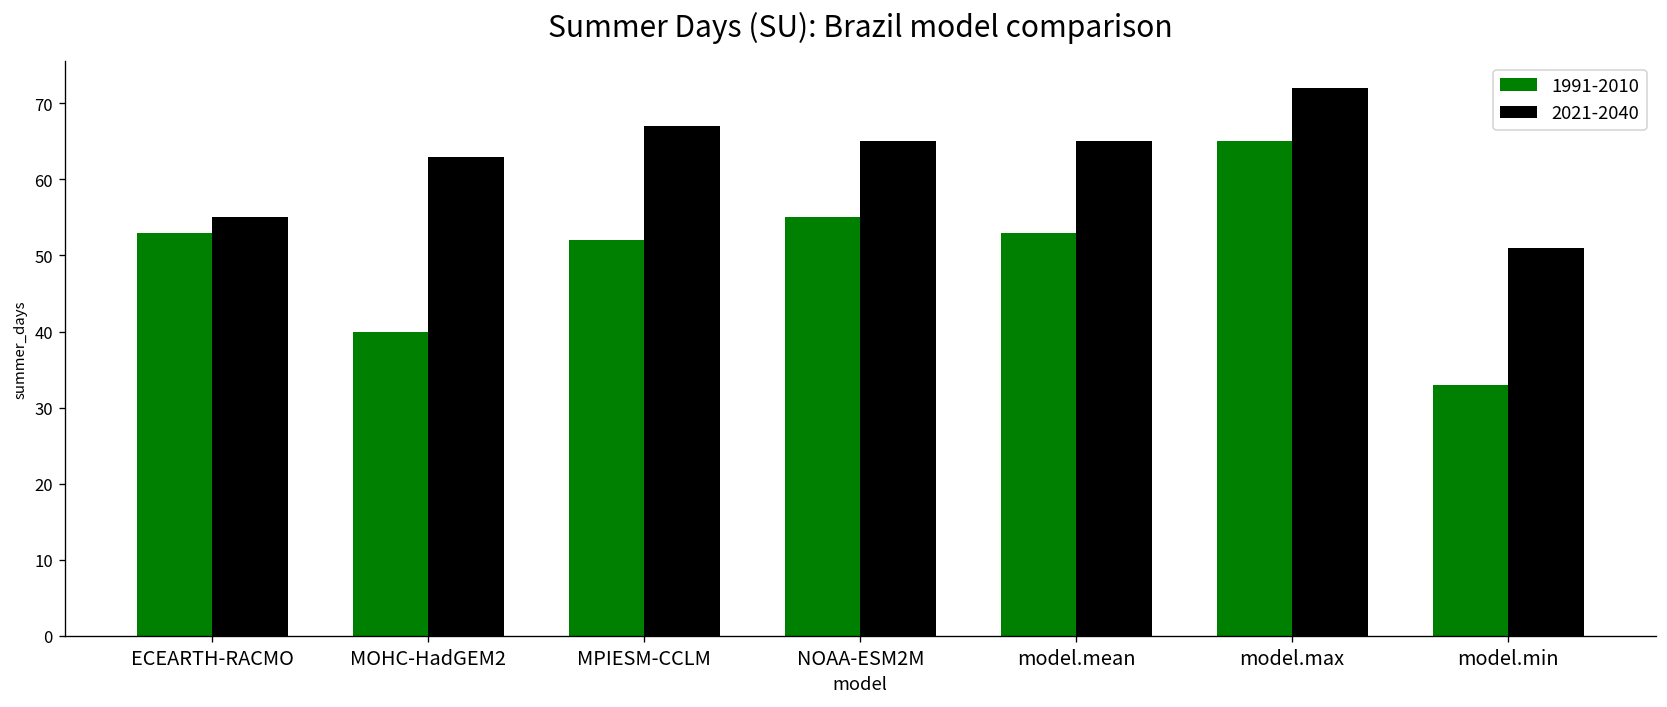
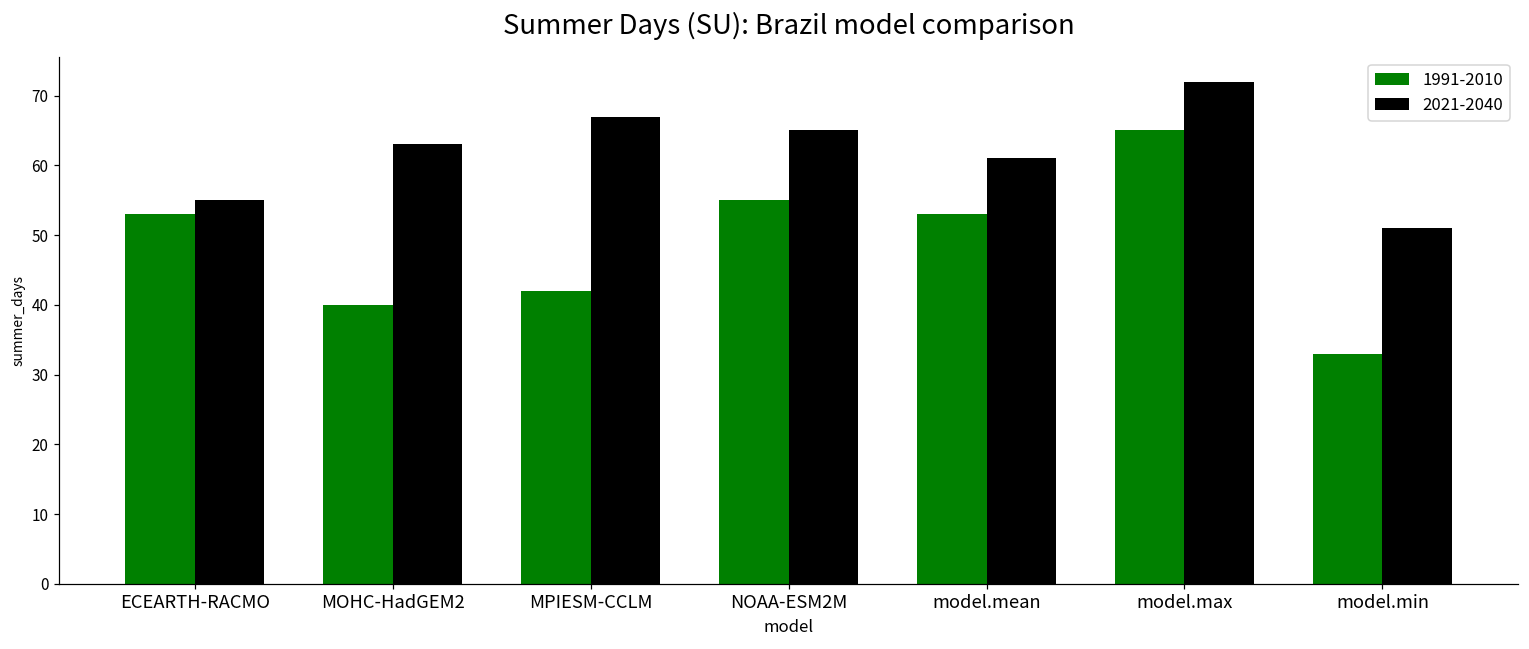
  {
    "1991-2010": {
      "ECEARTH-RACMO": 53,
      "MOHC-HadGEM2": 40,
-     "MPIESM-CCLM": 52,
+     "MPIESM-CCLM": 42,
      "NOAA-ESM2M": 55,
      "model.mean": 53,
      "model.max": 65,
      "model.min": 33
    },
    "2021-2040": {
      "ECEARTH-RACMO": 55,
      "MOHC-HadGEM2": 63,
      "MPIESM-CCLM": 67,
      "NOAA-ESM2M": 65,
-     "model.mean": 65,
+     "model.mean": 61,
      "model.max": 72,
      "model.min": 51
    }
  }
